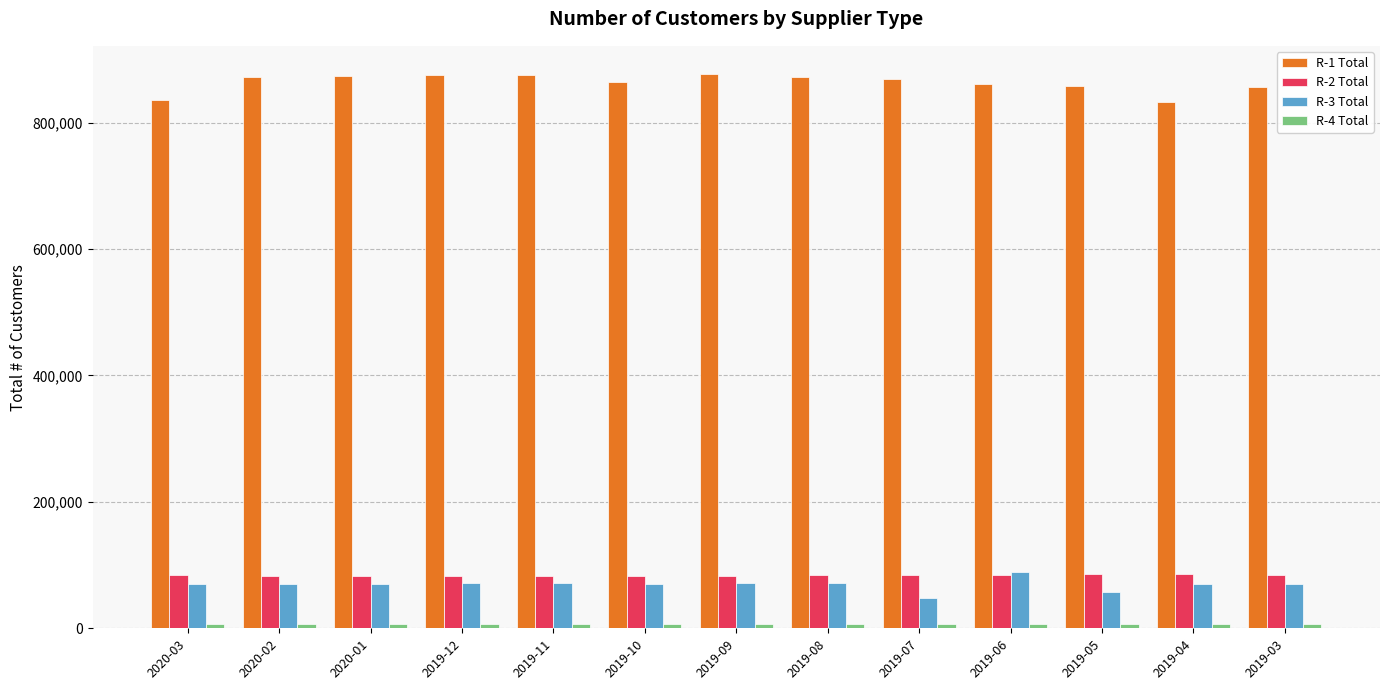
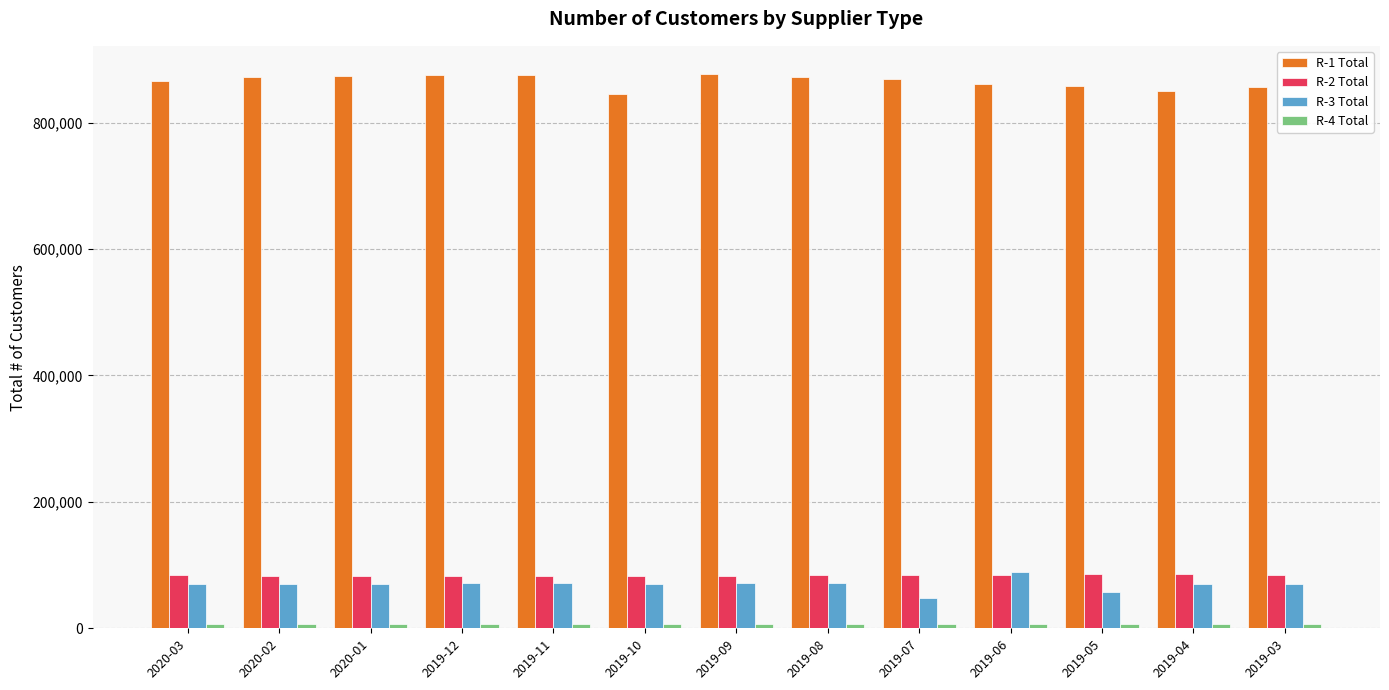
  {
    "R-1 Total": {
-     "2020-03": "840,000",
+     "2020-03": "870,000",
      "2020-02": "870,000",
      "2020-01": "870,000",
      "2019-12": "880,000",
      "2019-11": "880,000",
-     "2019-10": "870,000",
+     "2019-10": "850,000",
      "2019-09": "880,000",
      "2019-08": "870,000",
      "2019-07": "870,000",
      "2019-06": "860,000",
      "2019-05": "860,000",
-     "2019-04": "830,000",
+     "2019-04": "850,000",
      "2019-03": "860,000"
    },
    "R-2 Total": {
      "2020-03": "80,000",
      "2020-02": "80,000",
      "2020-01": "80,000",
      "2019-12": "80,000",
      "2019-11": "80,000",
      "2019-10": "80,000",
      "2019-09": "80,000",
      "2019-08": "80,000",
      "2019-07": "80,000",
      "2019-06": "80,000",
      "2019-05": "90,000",
      "2019-04": "90,000",
      "2019-03": "80,000"
    },
    "R-3 Total": {
      "2020-03": "70,000",
      "2020-02": "70,000",
      "2020-01": "70,000",
      "2019-12": "70,000",
      "2019-11": "70,000",
      "2019-10": "70,000",
      "2019-09": "70,000",
      "2019-08": "70,000",
      "2019-07": "50,000",
      "2019-06": "90,000",
      "2019-05": "60,000",
      "2019-04": "70,000",
      "2019-03": "70,000"
    },
    "R-4 Total": {
      "2020-03": "10,000",
      "2020-02": "10,000",
      "2020-01": "10,000",
      "2019-12": "10,000",
      "2019-11": "10,000",
      "2019-10": "10,000",
      "2019-09": "10,000",
      "2019-08": "10,000",
      "2019-07": "10,000",
      "2019-06": "10,000",
      "2019-05": "10,000",
      "2019-04": "10,000",
      "2019-03": "10,000"
    }
  }
